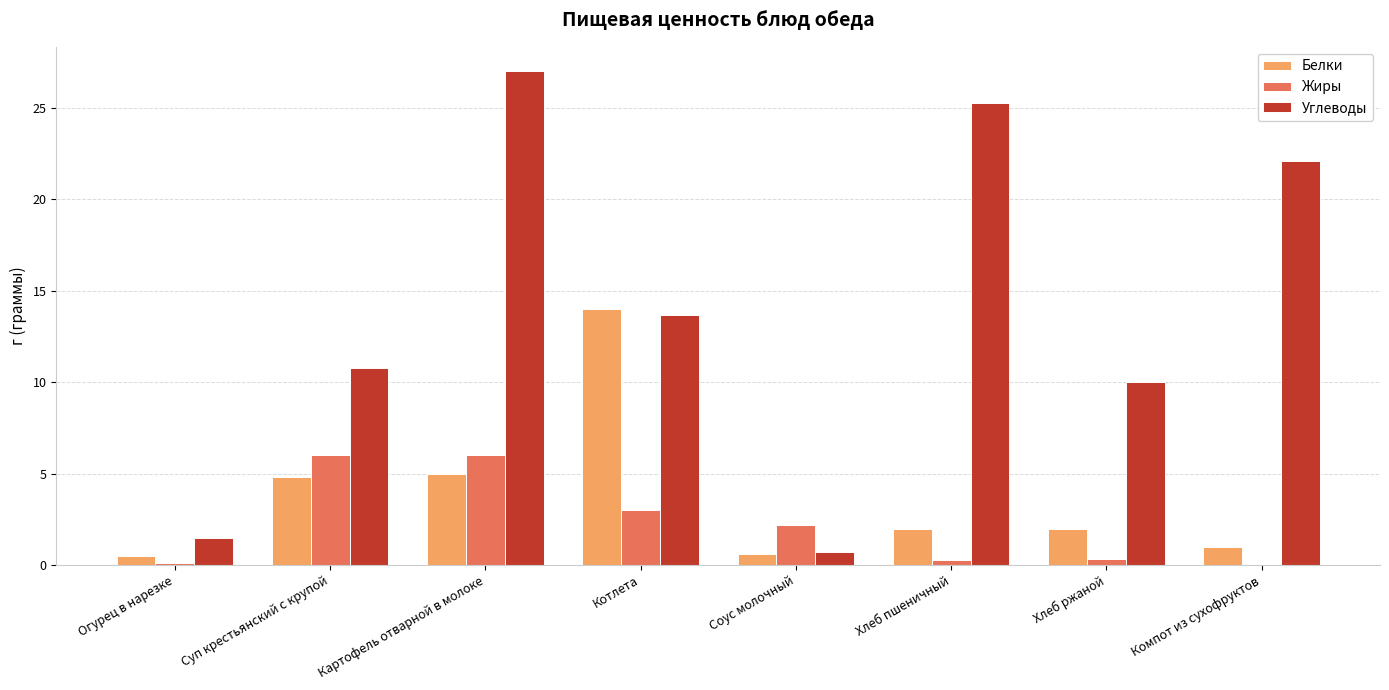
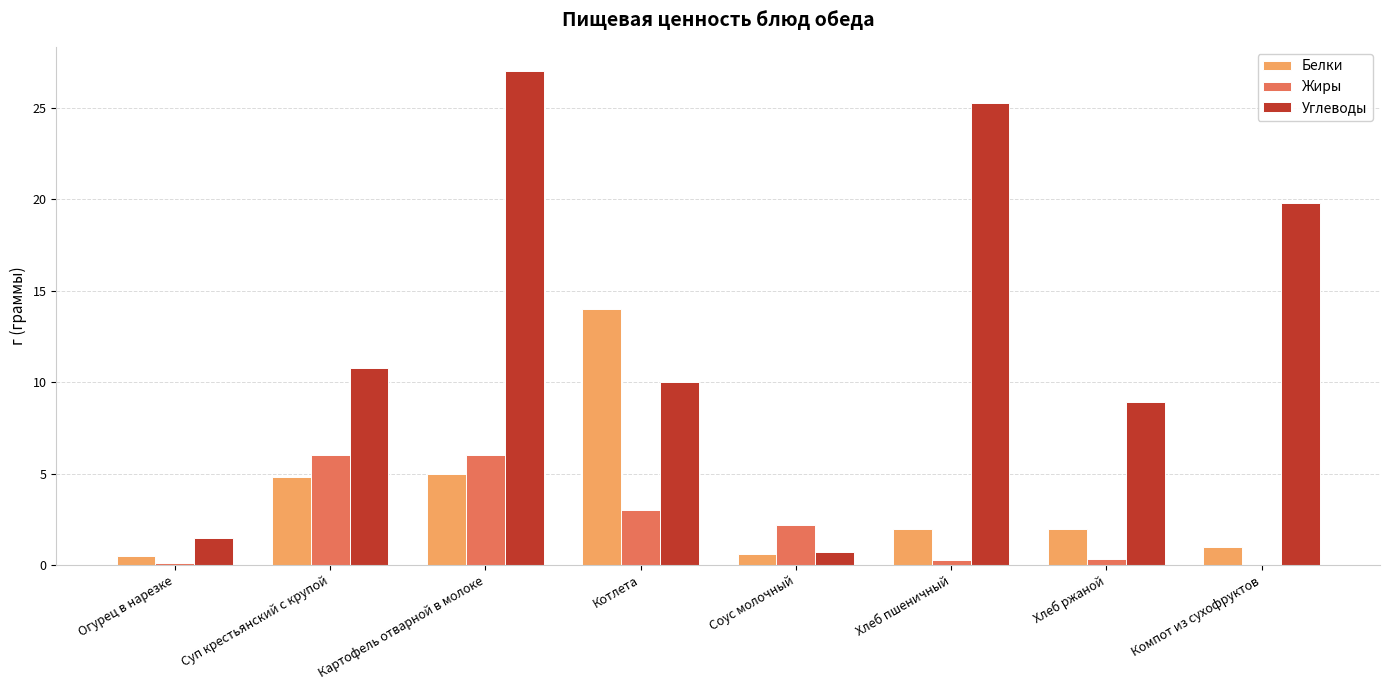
  {
    "Углеводы": {
      "Огурец в нарезке": 1.5,
      "Суп крестьянский с крупой": 10.8,
      "Картофель отварной в молоке": 27.0,
-     "Котлета": 13.7,
+     "Котлета": 10.0,
      "Соус молочный": 0.7,
      "Хлеб пшеничный": 25.3,
-     "Хлеб ржаной": 10.0,
-     "Компот из сухофруктов": 22.1
+     "Хлеб ржаной": 8.9,
+     "Компот из сухофруктов": 19.8
    }
  }
